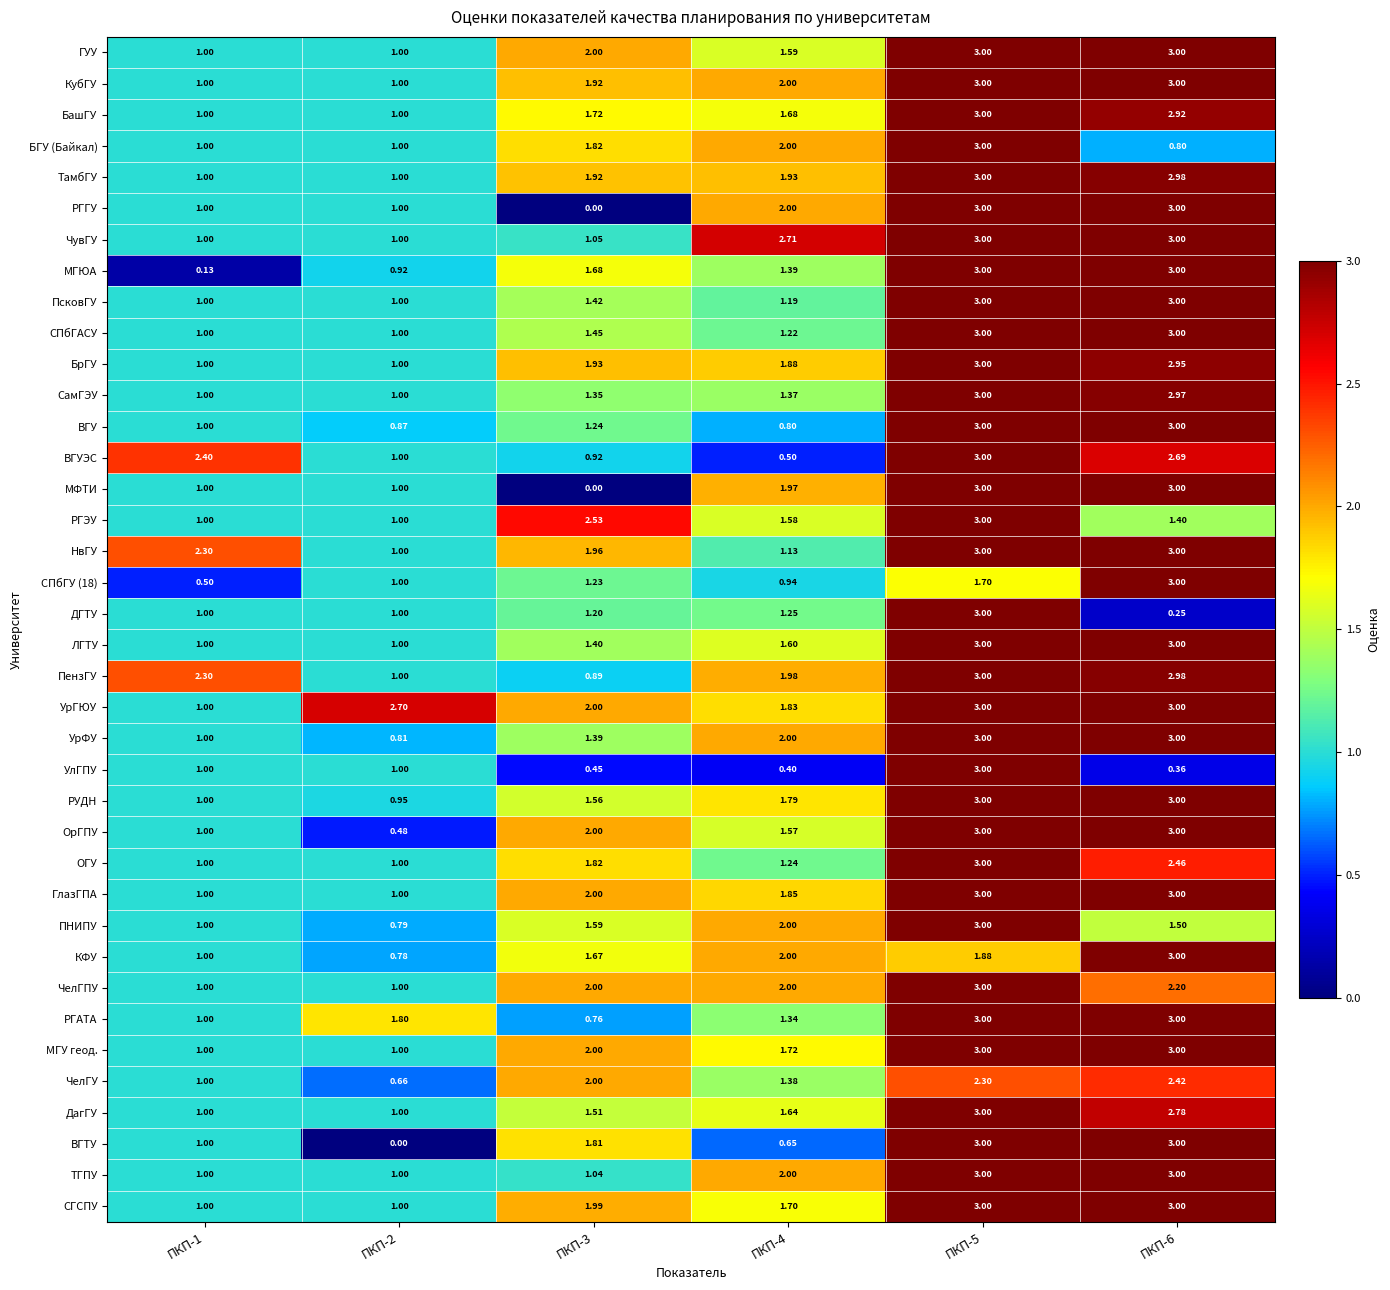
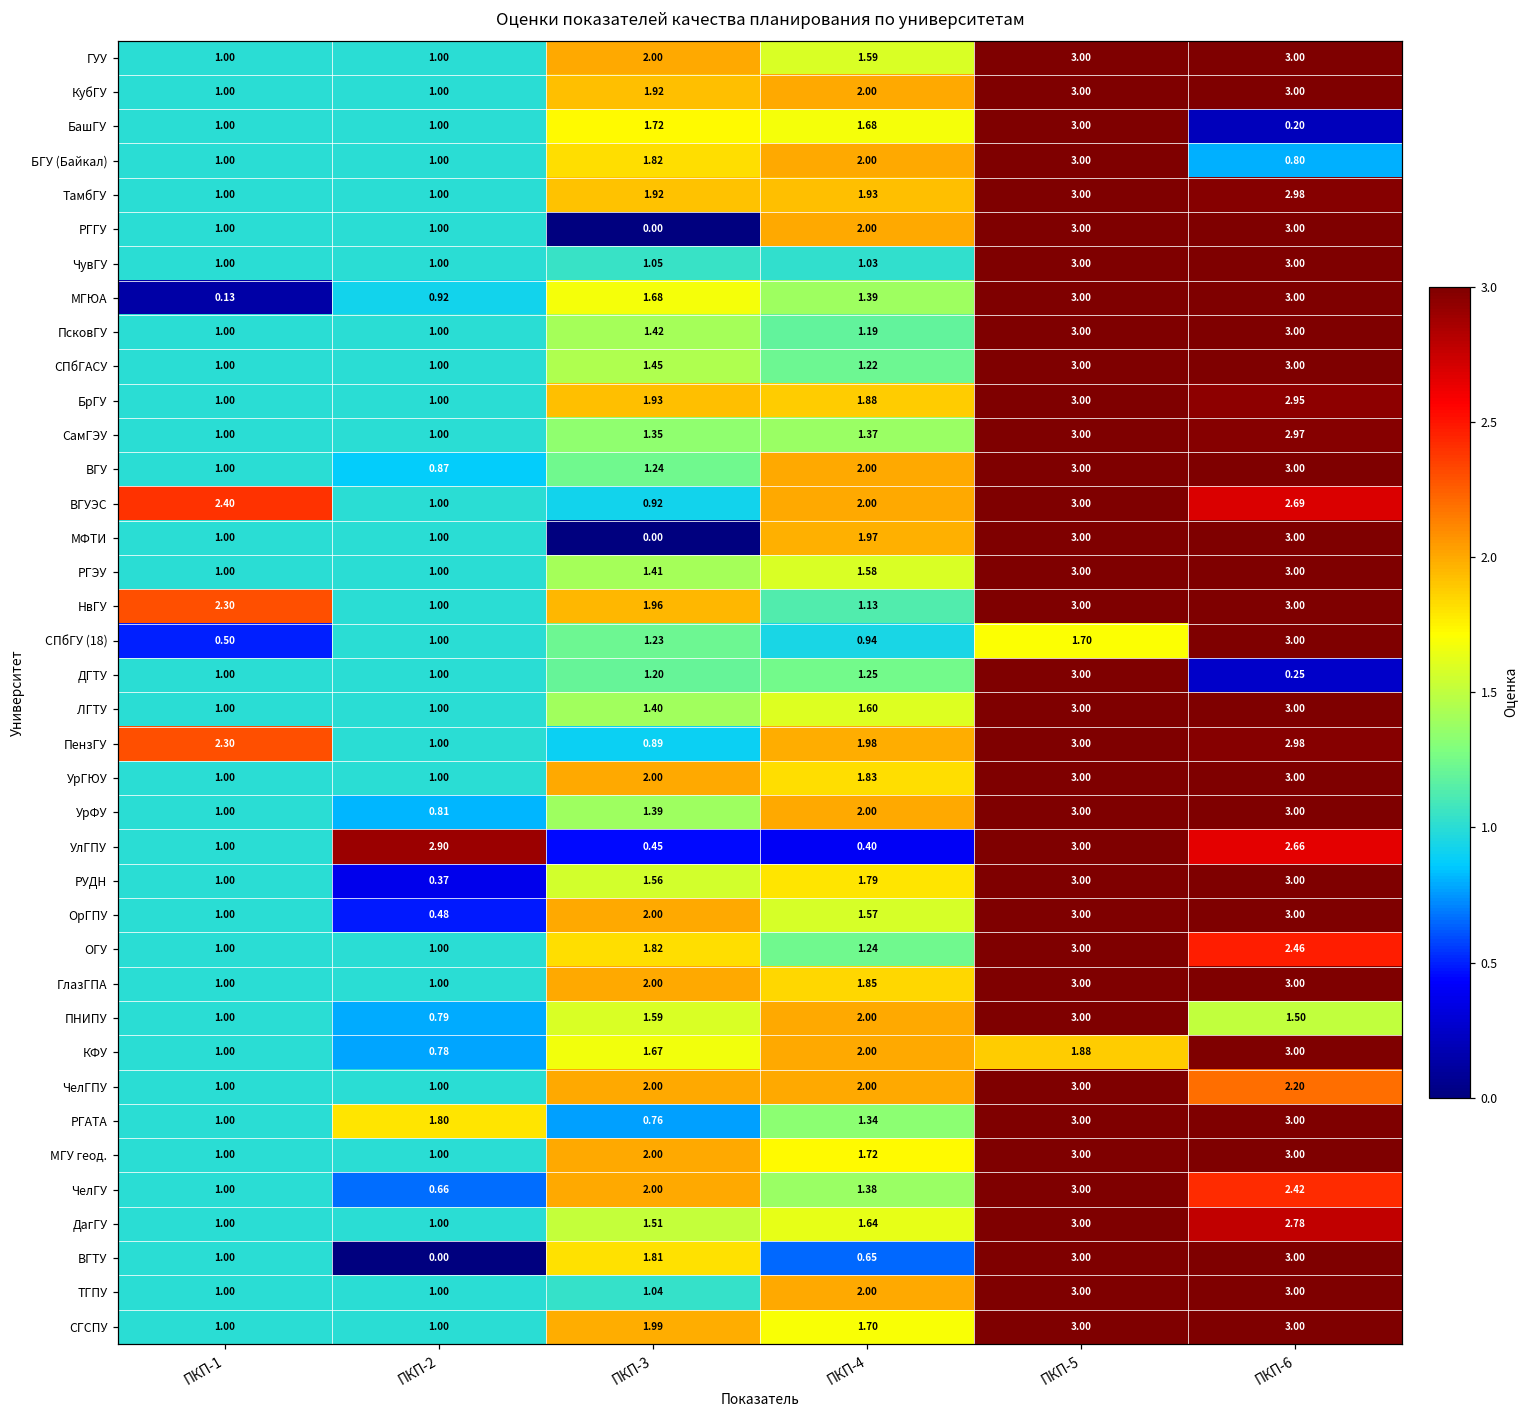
  {
    "БашГУ": {
      "ПКП-1": 1.00,
      "ПКП-2": 1.00,
      "ПКП-3": 1.72,
      "ПКП-4": 1.68,
      "ПКП-5": 3.00,
-     "ПКП-6": 2.92
+     "ПКП-6": 0.20
    },
    "ЧувГУ": {
      "ПКП-1": 1.00,
      "ПКП-2": 1.00,
      "ПКП-3": 1.05,
-     "ПКП-4": 2.71,
+     "ПКП-4": 1.03,
      "ПКП-5": 3.00,
      "ПКП-6": 3.00
    },
    "ВГУ": {
      "ПКП-1": 1.00,
      "ПКП-2": 0.87,
      "ПКП-3": 1.24,
-     "ПКП-4": 0.80,
+     "ПКП-4": 2.00,
      "ПКП-5": 3.00,
      "ПКП-6": 3.00
    },
    "ВГУЭС": {
      "ПКП-1": 2.40,
      "ПКП-2": 1.00,
      "ПКП-3": 0.92,
-     "ПКП-4": 0.50,
+     "ПКП-4": 2.00,
      "ПКП-5": 3.00,
      "ПКП-6": 2.69
    },
    "РГЭУ": {
      "ПКП-1": 1.00,
      "ПКП-2": 1.00,
-     "ПКП-3": 2.53,
+     "ПКП-3": 1.41,
      "ПКП-4": 1.58,
      "ПКП-5": 3.00,
-     "ПКП-6": 1.40
+     "ПКП-6": 3.00
    },
    "УрГЮУ": {
      "ПКП-1": 1.00,
-     "ПКП-2": 2.70,
+     "ПКП-2": 1.00,
      "ПКП-3": 2.00,
      "ПКП-4": 1.83,
      "ПКП-5": 3.00,
      "ПКП-6": 3.00
    },
    "УлГПУ": {
      "ПКП-1": 1.00,
-     "ПКП-2": 1.00,
+     "ПКП-2": 2.90,
      "ПКП-3": 0.45,
      "ПКП-4": 0.40,
      "ПКП-5": 3.00,
-     "ПКП-6": 0.36
+     "ПКП-6": 2.66
    },
    "РУДН": {
      "ПКП-1": 1.00,
-     "ПКП-2": 0.95,
+     "ПКП-2": 0.37,
      "ПКП-3": 1.56,
      "ПКП-4": 1.79,
      "ПКП-5": 3.00,
      "ПКП-6": 3.00
    },
    "ЧелГУ": {
      "ПКП-1": 1.00,
      "ПКП-2": 0.66,
      "ПКП-3": 2.00,
      "ПКП-4": 1.38,
-     "ПКП-5": 2.30,
+     "ПКП-5": 3.00,
      "ПКП-6": 2.42
    }
  }
